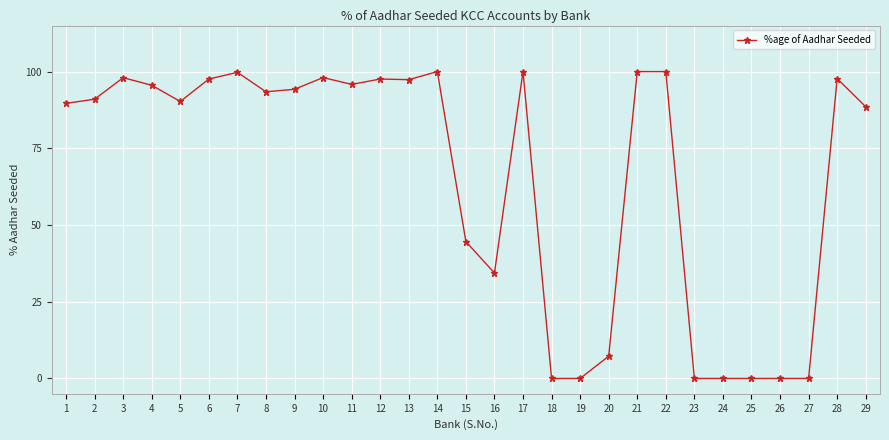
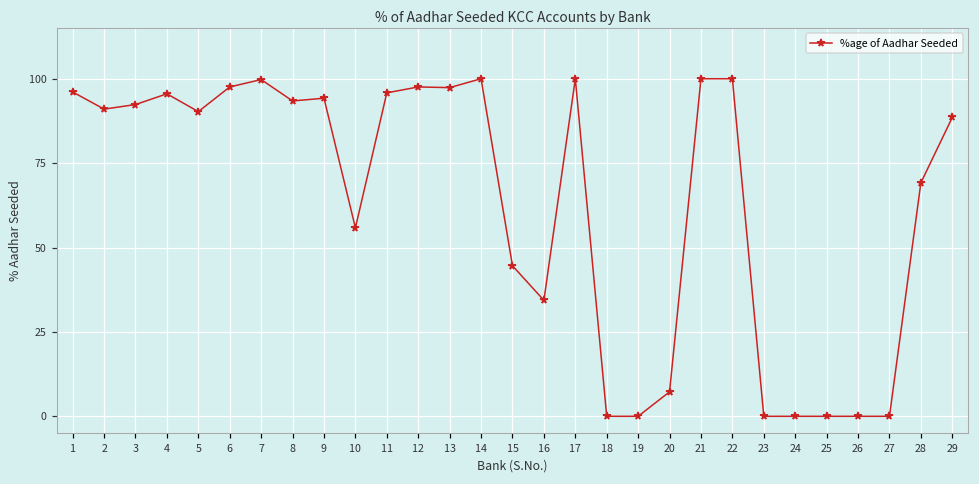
  {
-   "1": 90,
+   "1": 96,
    "2": 91,
-   "3": 98,
+   "3": 92,
    "4": 96,
    "5": 90,
    "6": 98,
    "7": 100,
    "8": 93,
    "9": 94,
-   "10": 98,
+   "10": 56,
    "11": 96,
    "12": 98,
    "13": 97,
    "14": 100,
    "15": 45,
    "16": 34,
    "17": 100,
    "18": 0,
    "19": 0,
    "20": 7,
    "21": 100,
    "22": 100,
    "23": 0,
    "24": 0,
    "25": 0,
    "26": 0,
    "27": 0,
-   "28": 98,
+   "28": 69,
    "29": 89
  }
